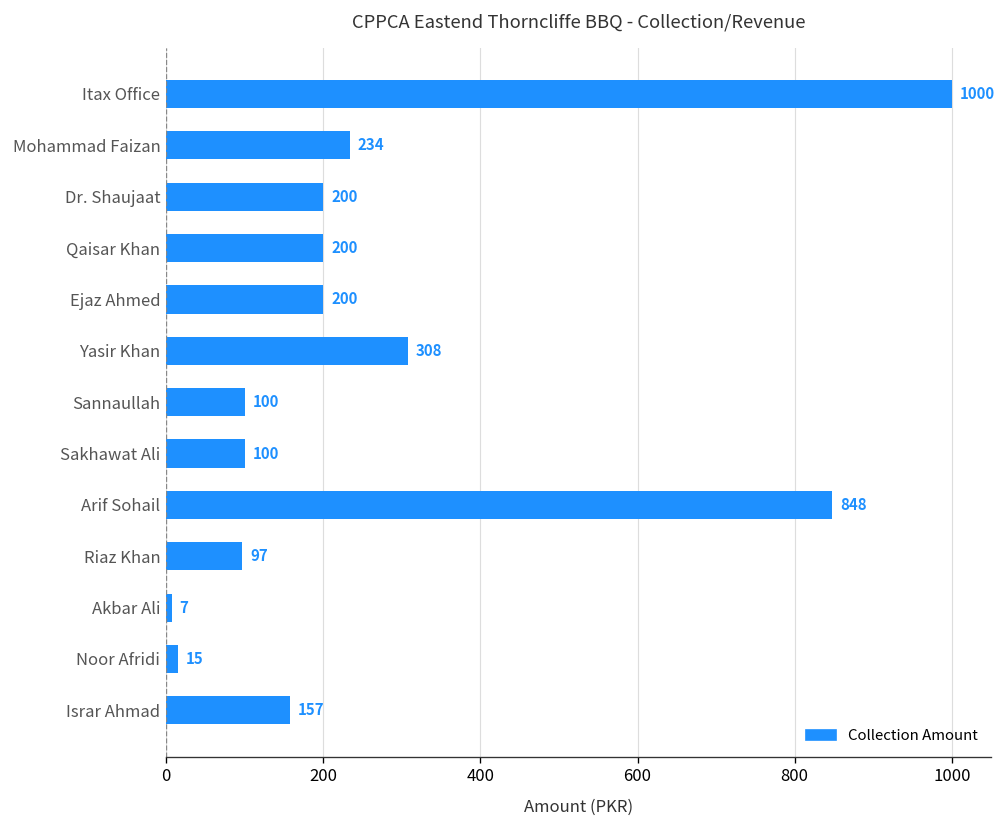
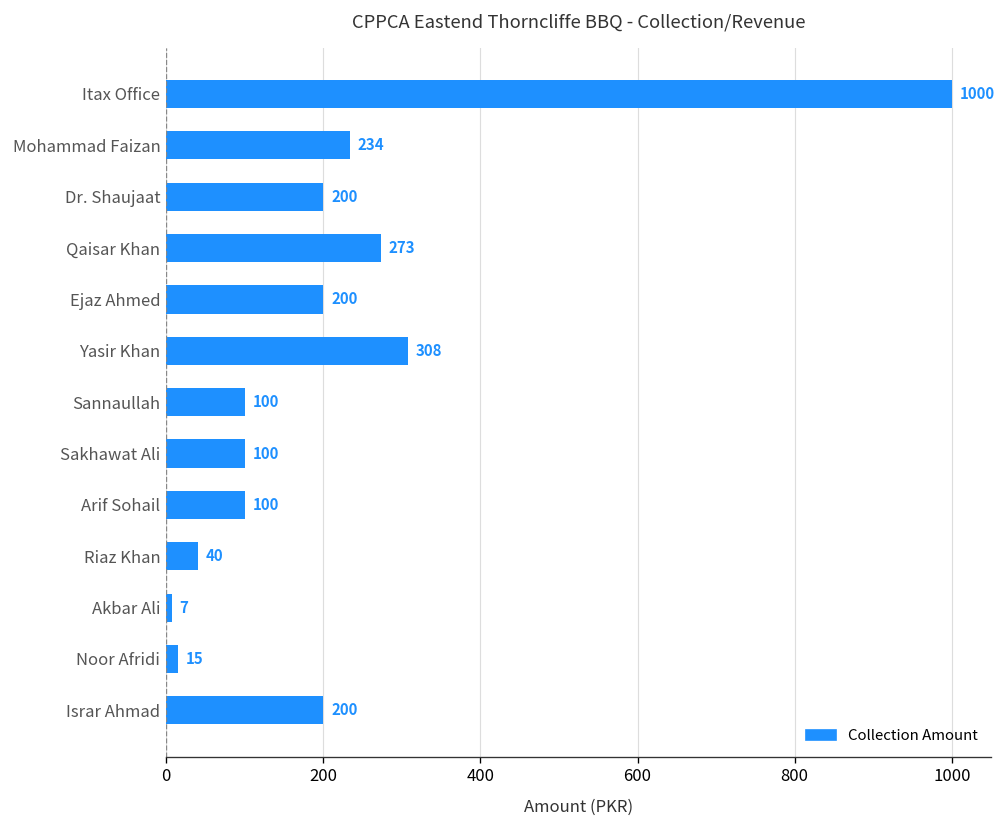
  {
    "Itax Office": 1000,
    "Mohammad Faizan": 234,
    "Dr. Shaujaat": 200,
-   "Qaisar Khan": 200,
+   "Qaisar Khan": 273,
    "Ejaz Ahmed": 200,
    "Yasir Khan": 308,
    "Sannaullah": 100,
    "Sakhawat Ali": 100,
-   "Arif Sohail": 848,
-   "Riaz Khan": 97,
+   "Arif Sohail": 100,
+   "Riaz Khan": 40,
    "Akbar Ali": 7,
    "Noor Afridi": 15,
-   "Israr Ahmad": 157
+   "Israr Ahmad": 200
  }
